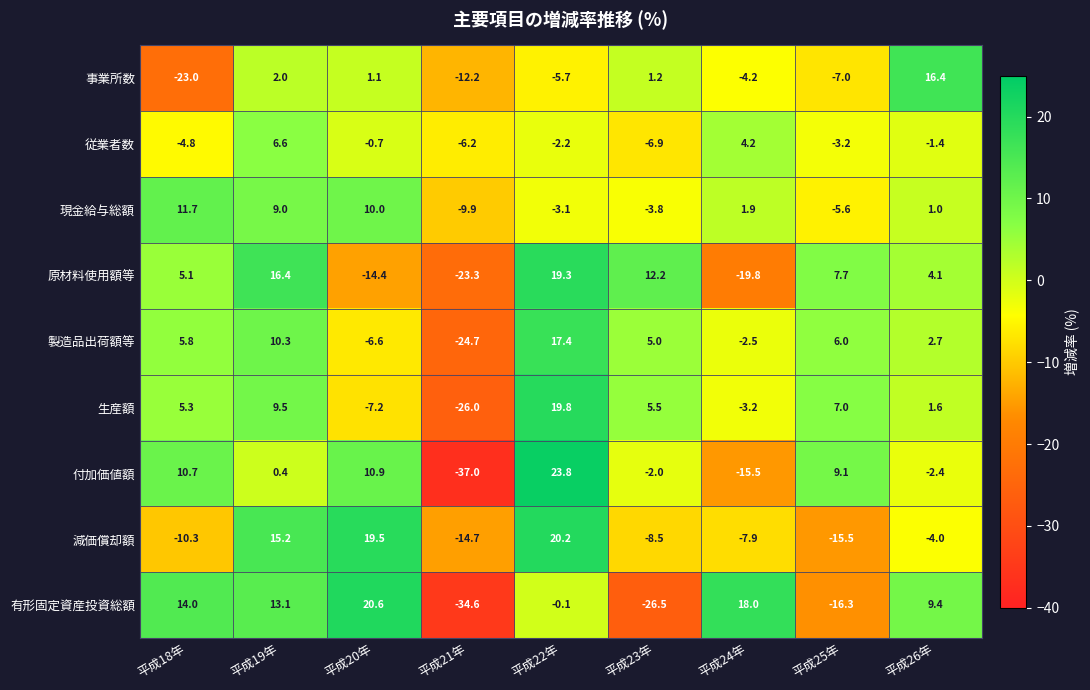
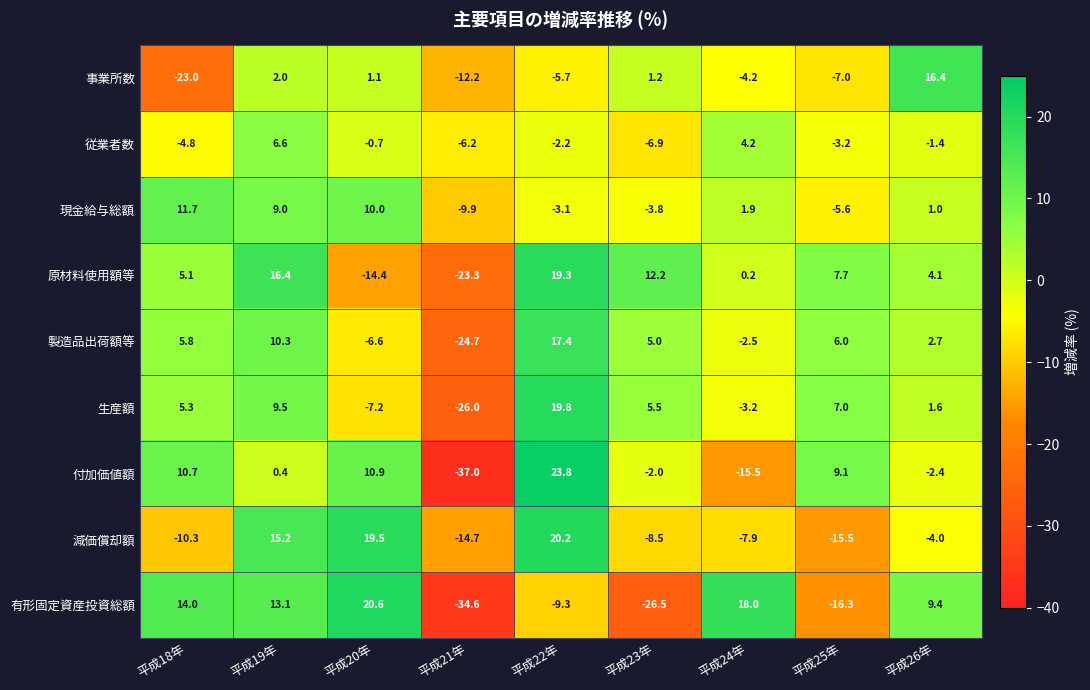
  {
    "事業所数": {
      "平成18年": -23.0,
      "平成19年": 2.0,
      "平成20年": 1.1,
      "平成21年": -12.2,
      "平成22年": -5.7,
      "平成23年": 1.2,
      "平成24年": -4.2,
      "平成25年": -7.0,
      "平成26年": 16.4
    },
    "従業者数": {
      "平成18年": -4.8,
      "平成19年": 6.6,
      "平成20年": -0.7,
      "平成21年": -6.2,
      "平成22年": -2.2,
      "平成23年": -6.9,
      "平成24年": 4.2,
      "平成25年": -3.2,
      "平成26年": -1.4
    },
    "現金給与総額": {
      "平成18年": 11.7,
      "平成19年": 9.0,
      "平成20年": 10.0,
      "平成21年": -9.9,
      "平成22年": -3.1,
      "平成23年": -3.8,
      "平成24年": 1.9,
      "平成25年": -5.6,
      "平成26年": 1.0
    },
    "原材料使用額等": {
      "平成18年": 5.1,
      "平成19年": 16.4,
      "平成20年": -14.4,
      "平成21年": -23.3,
      "平成22年": 19.3,
      "平成23年": 12.2,
-     "平成24年": -19.8,
+     "平成24年": 0.2,
      "平成25年": 7.7,
      "平成26年": 4.1
    },
    "製造品出荷額等": {
      "平成18年": 5.8,
      "平成19年": 10.3,
      "平成20年": -6.6,
      "平成21年": -24.7,
      "平成22年": 17.4,
      "平成23年": 5.0,
      "平成24年": -2.5,
      "平成25年": 6.0,
      "平成26年": 2.7
    },
    "生産額": {
      "平成18年": 5.3,
      "平成19年": 9.5,
      "平成20年": -7.2,
      "平成21年": -26.0,
      "平成22年": 19.8,
      "平成23年": 5.5,
      "平成24年": -3.2,
      "平成25年": 7.0,
      "平成26年": 1.6
    },
    "付加価値額": {
      "平成18年": 10.7,
      "平成19年": 0.4,
      "平成20年": 10.9,
      "平成21年": -37.0,
      "平成22年": 23.8,
      "平成23年": -2.0,
      "平成24年": -15.5,
      "平成25年": 9.1,
      "平成26年": -2.4
    },
    "減価償却額": {
      "平成18年": -10.3,
      "平成19年": 15.2,
      "平成20年": 19.5,
      "平成21年": -14.7,
      "平成22年": 20.2,
      "平成23年": -8.5,
      "平成24年": -7.9,
      "平成25年": -15.5,
      "平成26年": -4.0
    },
    "有形固定資産投資総額": {
      "平成18年": 14.0,
      "平成19年": 13.1,
      "平成20年": 20.6,
      "平成21年": -34.6,
-     "平成22年": -0.1,
+     "平成22年": -9.3,
      "平成23年": -26.5,
      "平成24年": 18.0,
      "平成25年": -16.3,
      "平成26年": 9.4
    }
  }
